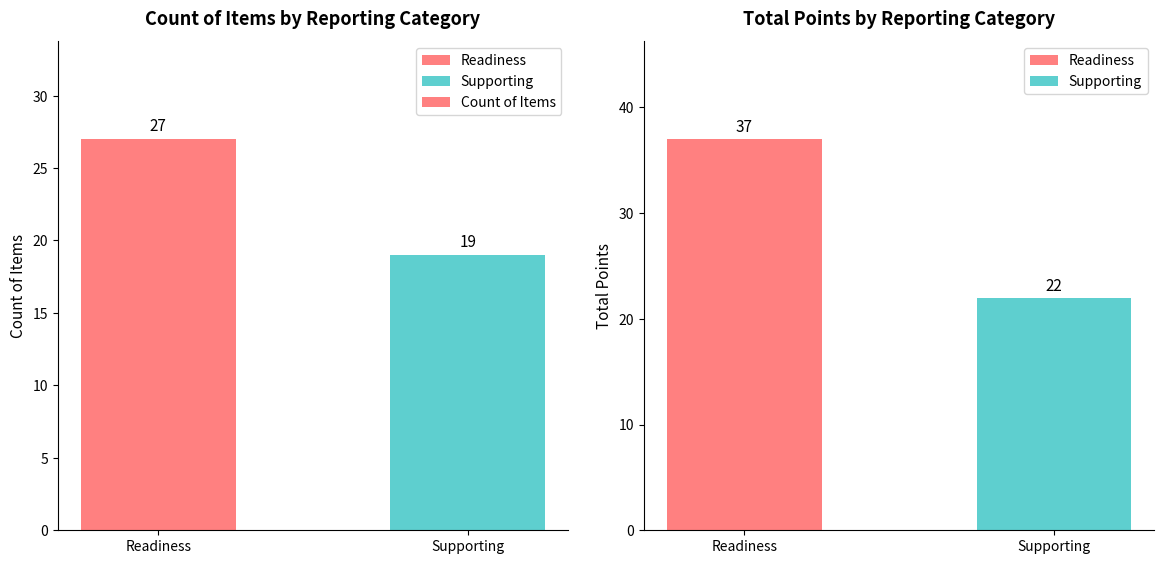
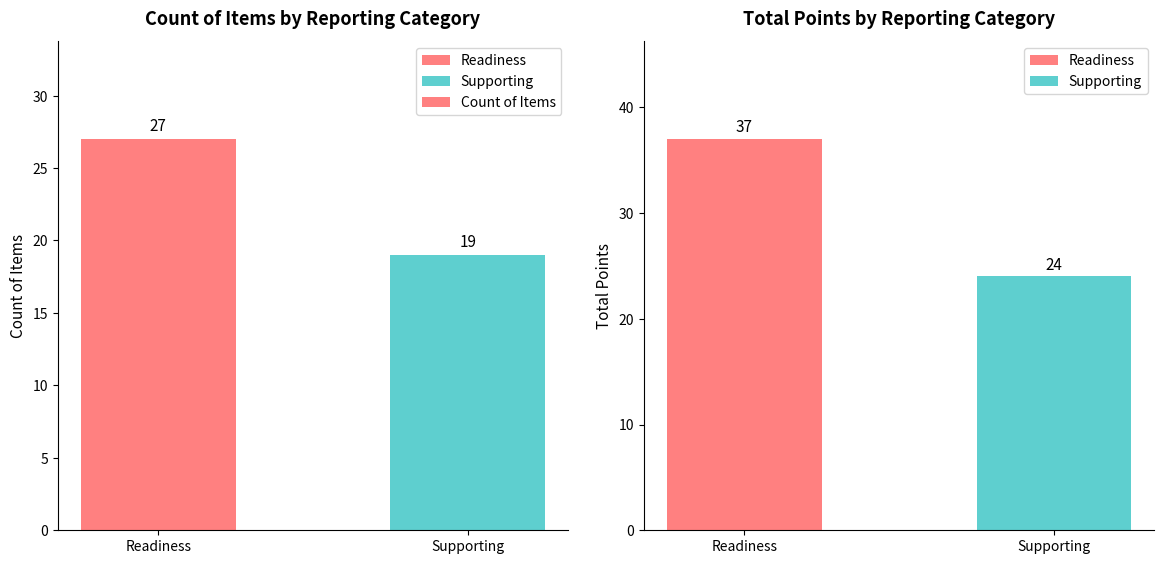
  {
    "Count of Items by Reporting Category": {
      "Readiness": 27,
      "Supporting": 19
    },
    "Total Points by Reporting Category": {
      "Readiness": 37,
-     "Supporting": 22
+     "Supporting": 24
    }
  }
